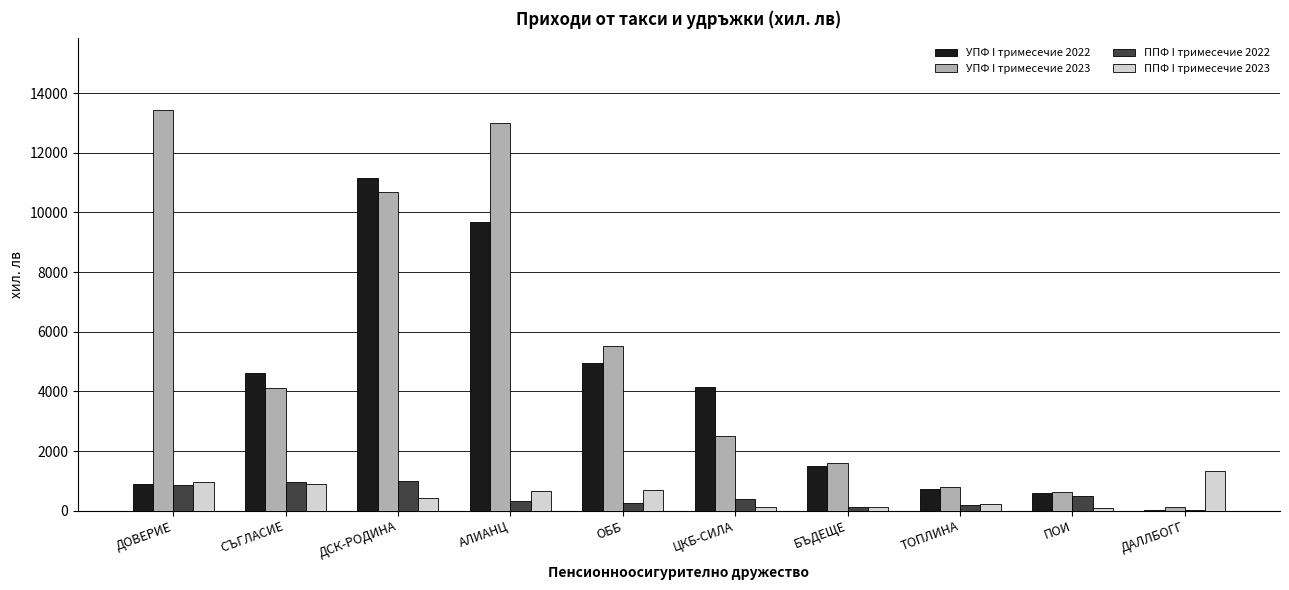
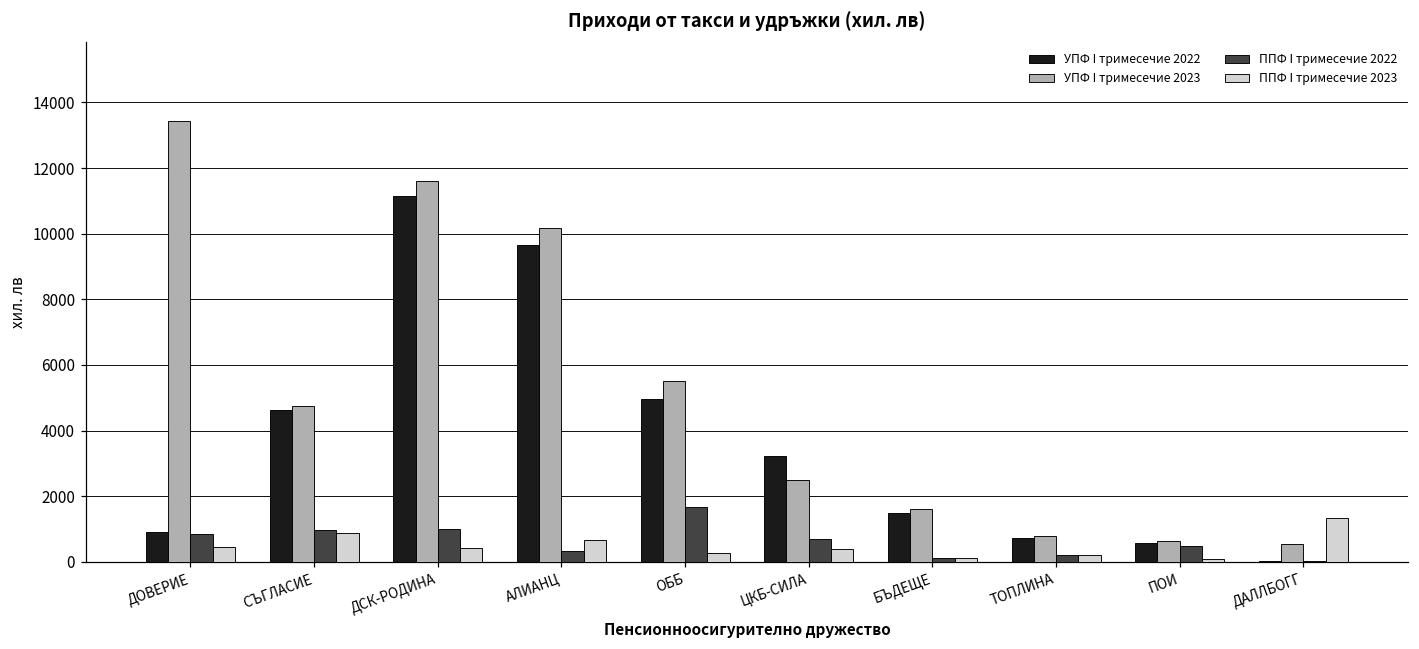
  {
    "УПФ I тримесечие 2022": {
      "ДОВЕРИЕ": 900,
      "СЪГЛАСИЕ": 4600,
      "ДСК-РОДИНА": 11200,
      "АЛИАНЦ": 9700,
      "ОББ": 4900,
-     "ЦКБ-СИЛА": 4200,
+     "ЦКБ-СИЛА": 3200,
      "БЪДЕЩЕ": 1500,
      "ТОПЛИНА": 700,
      "ПОИ": 600
    },
    "УПФ I тримесечие 2023": {
      "ДОВЕРИЕ": 13400,
-     "СЪГЛАСИЕ": 4100,
-     "ДСК-РОДИНА": 10700,
-     "АЛИАНЦ": 13000,
+     "СЪГЛАСИЕ": 4800,
+     "ДСК-РОДИНА": 11600,
+     "АЛИАНЦ": 10200,
      "ОББ": 5500,
      "ЦКБ-СИЛА": 2500,
      "БЪДЕЩЕ": 1600,
      "ТОПЛИНА": 800,
      "ПОИ": 600,
-     "ДАЛЛБОГГ": 100
+     "ДАЛЛБОГГ": 600
    },
    "ППФ I тримесечие 2022": {
      "ДОВЕРИЕ": 900,
      "СЪГЛАСИЕ": 1000,
      "ДСК-РОДИНА": 1000,
      "АЛИАНЦ": 300,
-     "ОББ": 300,
-     "ЦКБ-СИЛА": 400,
+     "ОББ": 1700,
+     "ЦКБ-СИЛА": 700,
      "БЪДЕЩЕ": 100,
      "ТОПЛИНА": 200,
      "ПОИ": 500
    },
    "ППФ I тримесечие 2023": {
-     "ДОВЕРИЕ": 1000,
+     "ДОВЕРИЕ": 400,
      "СЪГЛАСИЕ": 900,
      "ДСК-РОДИНА": 400,
      "АЛИАНЦ": 700,
-     "ОББ": 700,
-     "ЦКБ-СИЛА": 100,
+     "ОББ": 300,
+     "ЦКБ-СИЛА": 400,
      "БЪДЕЩЕ": 100,
      "ТОПЛИНА": 200,
      "ДАЛЛБОГГ": 1300
    }
  }
